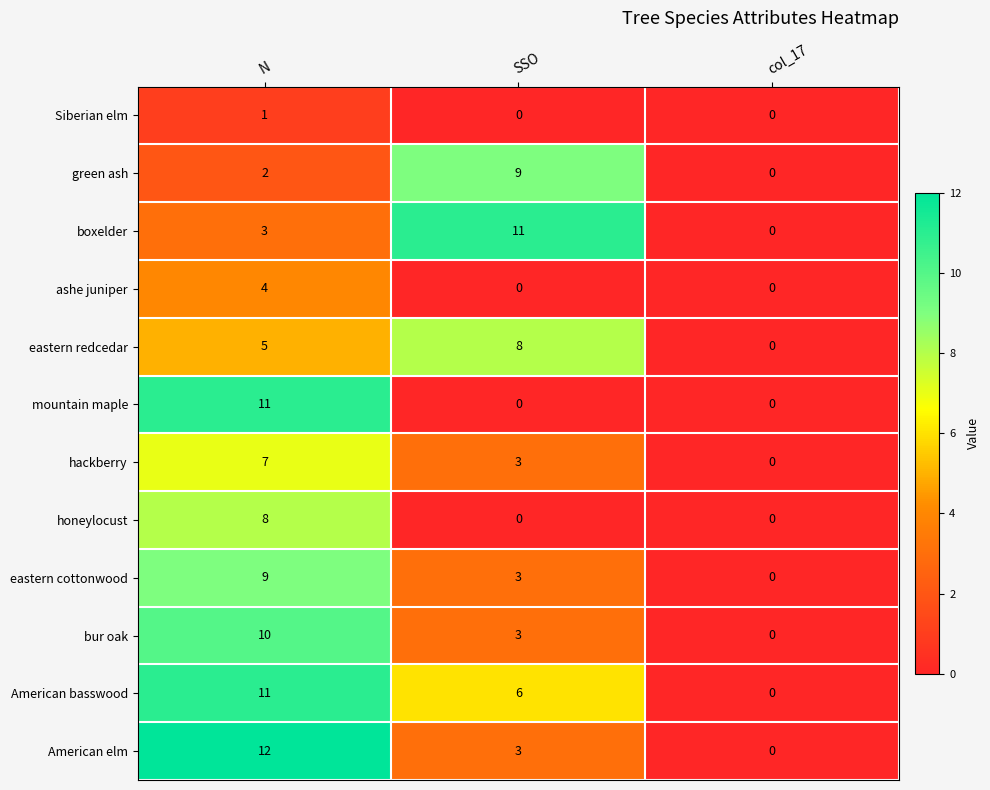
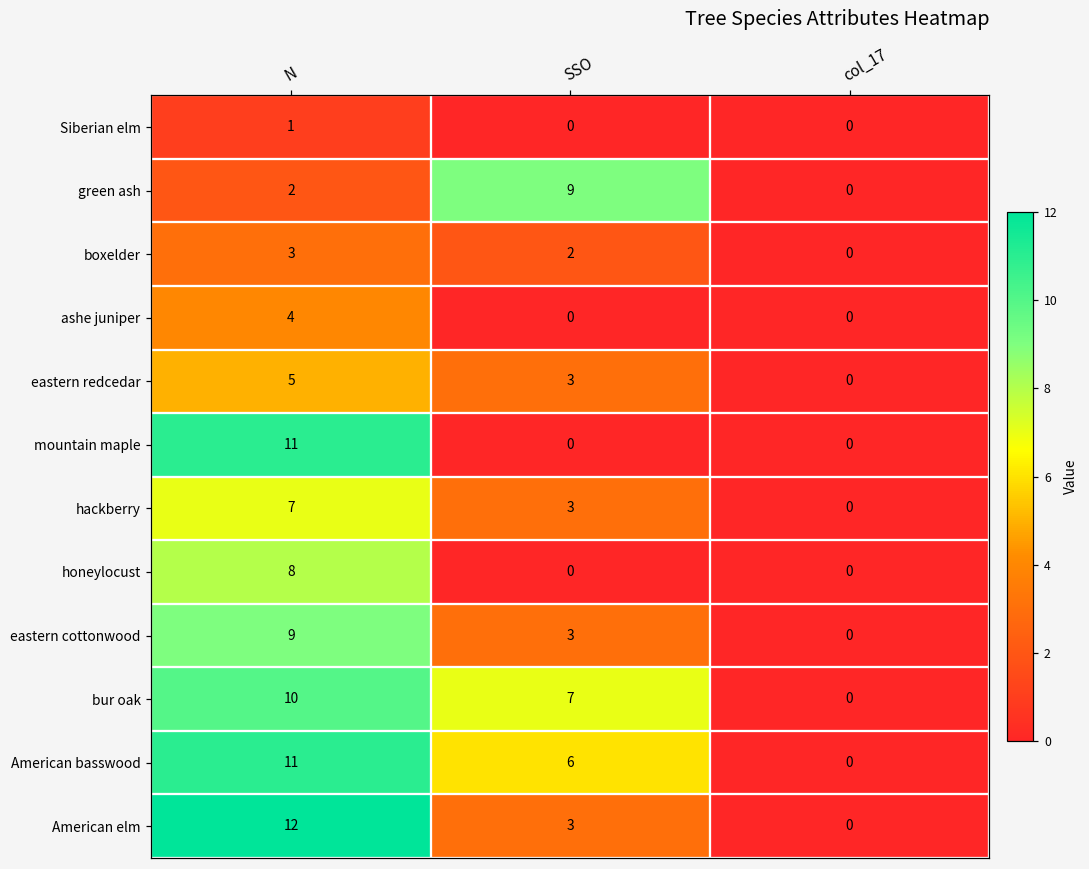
  {
    "Siberian elm": {
      "N": 1,
      "SSO": 0,
      "col_17": 0
    },
    "green ash": {
      "N": 2,
      "SSO": 9,
      "col_17": 0
    },
    "boxelder": {
      "N": 3,
-     "SSO": 11,
+     "SSO": 2,
      "col_17": 0
    },
    "ashe juniper": {
      "N": 4,
      "SSO": 0,
      "col_17": 0
    },
    "eastern redcedar": {
      "N": 5,
-     "SSO": 8,
+     "SSO": 3,
      "col_17": 0
    },
    "mountain maple": {
      "N": 11,
      "SSO": 0,
      "col_17": 0
    },
    "hackberry": {
      "N": 7,
      "SSO": 3,
      "col_17": 0
    },
    "honeylocust": {
      "N": 8,
      "SSO": 0,
      "col_17": 0
    },
    "eastern cottonwood": {
      "N": 9,
      "SSO": 3,
      "col_17": 0
    },
    "bur oak": {
      "N": 10,
-     "SSO": 3,
+     "SSO": 7,
      "col_17": 0
    },
    "American basswood": {
      "N": 11,
      "SSO": 6,
      "col_17": 0
    },
    "American elm": {
      "N": 12,
      "SSO": 3,
      "col_17": 0
    }
  }
